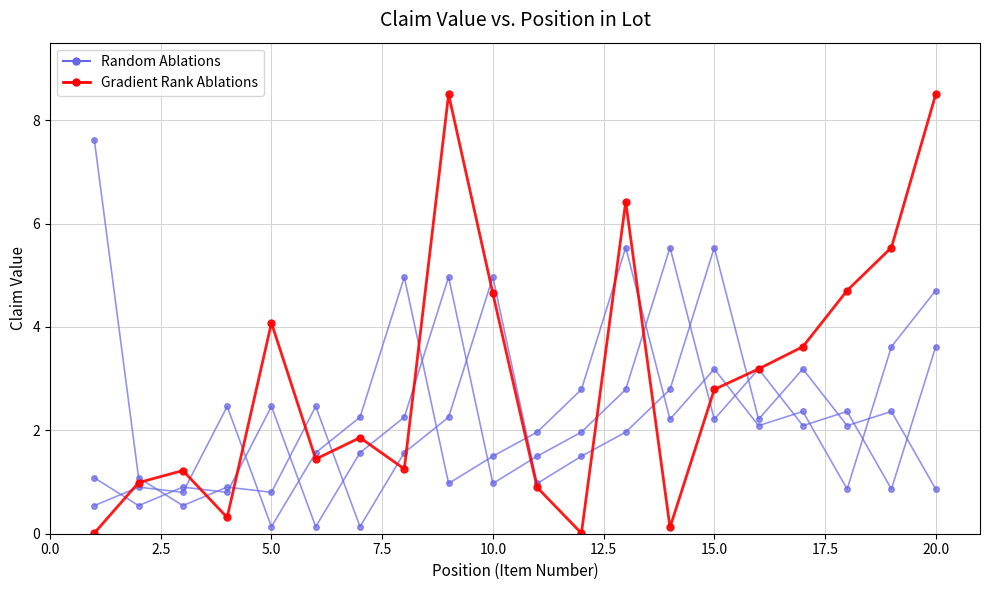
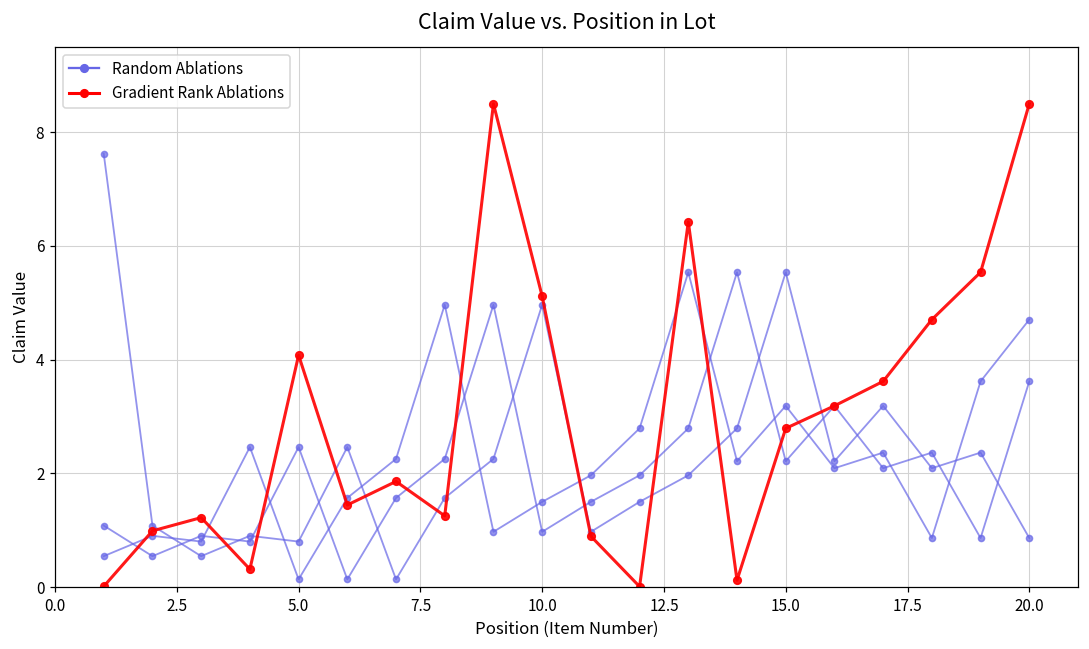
  {
    "Gradient Rank Ablations": {
      "5.0": 4.1,
-     "10.0": 4.6,
+     "10.0": 5.1,
      "15.0": 2.8,
      "20.0": 8.5
    }
  }
